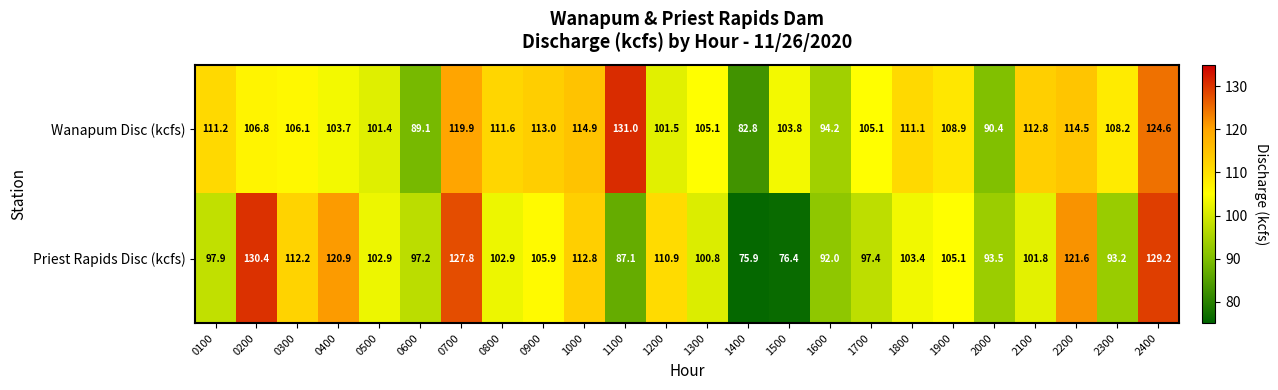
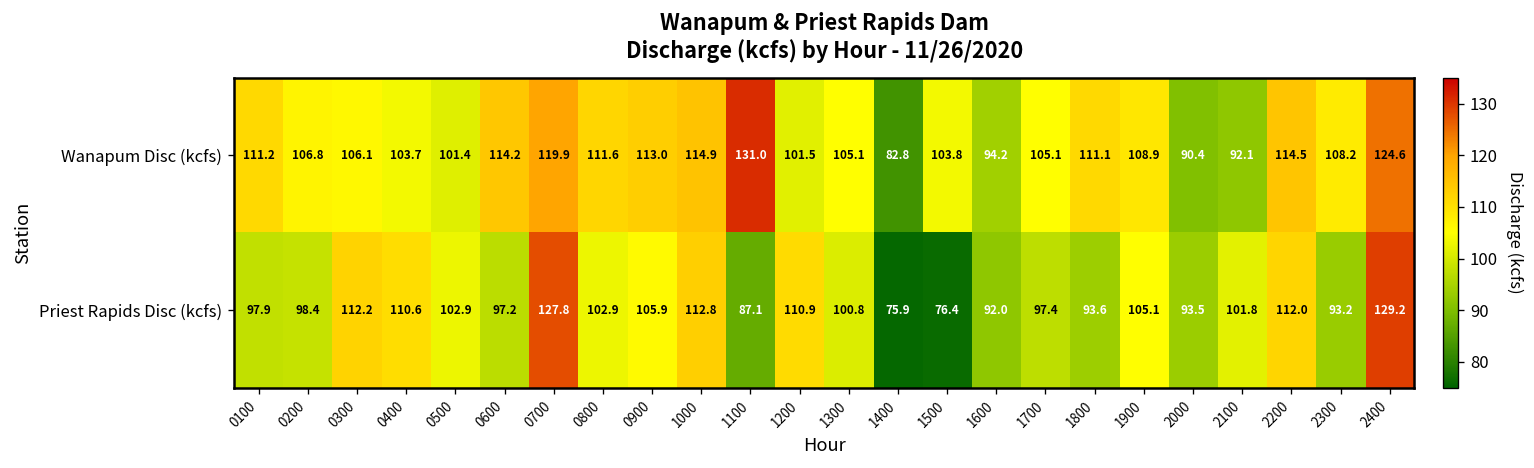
  {
    "Wanapum Disc (kcfs)": {
      "0100": 111.2,
      "0200": 106.8,
      "0300": 106.1,
      "0400": 103.7,
      "0500": 101.4,
-     "0600": 89.1,
+     "0600": 114.2,
      "0700": 119.9,
      "0800": 111.6,
      "0900": 113.0,
      "1000": 114.9,
      "1100": 131.0,
      "1200": 101.5,
      "1300": 105.1,
      "1400": 82.8,
      "1500": 103.8,
      "1600": 94.2,
      "1700": 105.1,
      "1800": 111.1,
      "1900": 108.9,
      "2000": 90.4,
-     "2100": 112.8,
+     "2100": 92.1,
      "2200": 114.5,
      "2300": 108.2,
      "2400": 124.6
    },
    "Priest Rapids Disc (kcfs)": {
      "0100": 97.9,
-     "0200": 130.4,
+     "0200": 98.4,
      "0300": 112.2,
-     "0400": 120.9,
+     "0400": 110.6,
      "0500": 102.9,
      "0600": 97.2,
      "0700": 127.8,
      "0800": 102.9,
      "0900": 105.9,
      "1000": 112.8,
      "1100": 87.1,
      "1200": 110.9,
      "1300": 100.8,
      "1400": 75.9,
      "1500": 76.4,
      "1600": 92.0,
      "1700": 97.4,
-     "1800": 103.4,
+     "1800": 93.6,
      "1900": 105.1,
      "2000": 93.5,
      "2100": 101.8,
-     "2200": 121.6,
+     "2200": 112.0,
      "2300": 93.2,
      "2400": 129.2
    }
  }
